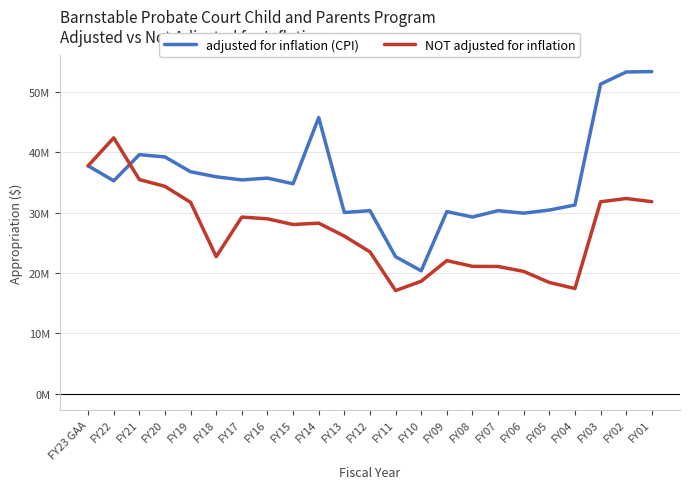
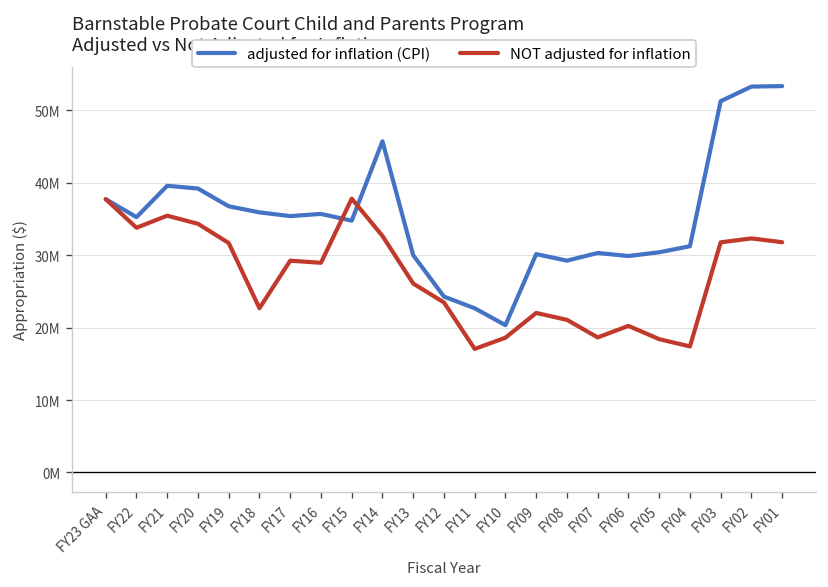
  {
    "adjusted for inflation (CPI)": {
      "FY22": 35000000,
      "FY21": 40000000,
      "FY20": 39000000,
      "FY19": 37000000,
      "FY18": 36000000,
      "FY17": 35000000,
      "FY16": 36000000,
      "FY15": 35000000,
      "FY14": 46000000,
      "FY13": 30000000,
-     "FY12": 30000000,
+     "FY12": 24000000,
      "FY11": 23000000,
      "FY10": 20000000,
      "FY09": 30000000,
      "FY08": 29000000,
      "FY07": 30000000,
      "FY06": 30000000,
      "FY05": 30000000,
      "FY04": 31000000,
      "FY03": 51000000,
      "FY02": 53000000,
      "FY01": 53000000
    },
    "NOT adjusted for inflation": {
-     "FY22": 42000000,
+     "FY22": 34000000,
      "FY21": 35000000,
      "FY20": 34000000,
      "FY19": 32000000,
      "FY18": 23000000,
      "FY17": 29000000,
      "FY16": 29000000,
-     "FY15": 28000000,
-     "FY14": 28000000,
+     "FY15": 38000000,
+     "FY14": 33000000,
      "FY13": 26000000,
      "FY12": 23000000,
      "FY11": 17000000,
      "FY10": 19000000,
      "FY09": 22000000,
      "FY08": 21000000,
-     "FY07": 21000000,
+     "FY07": 19000000,
      "FY06": 20000000,
      "FY05": 18000000,
      "FY04": 17000000,
      "FY03": 32000000,
      "FY02": 32000000,
      "FY01": 32000000
    }
  }
